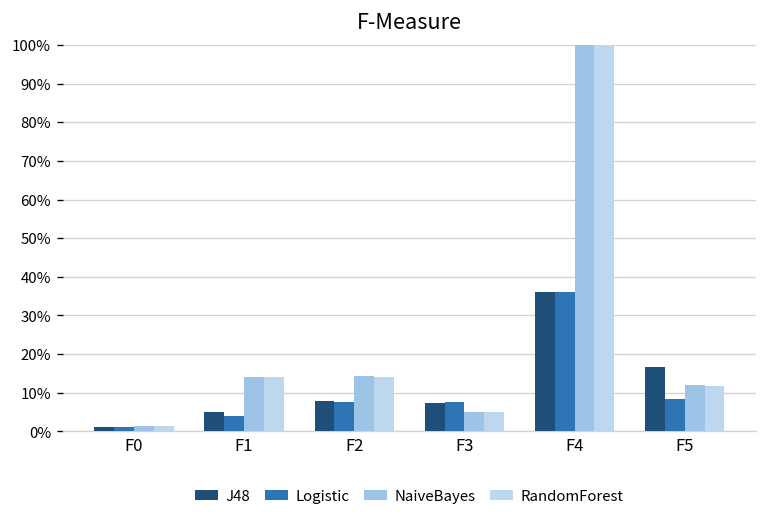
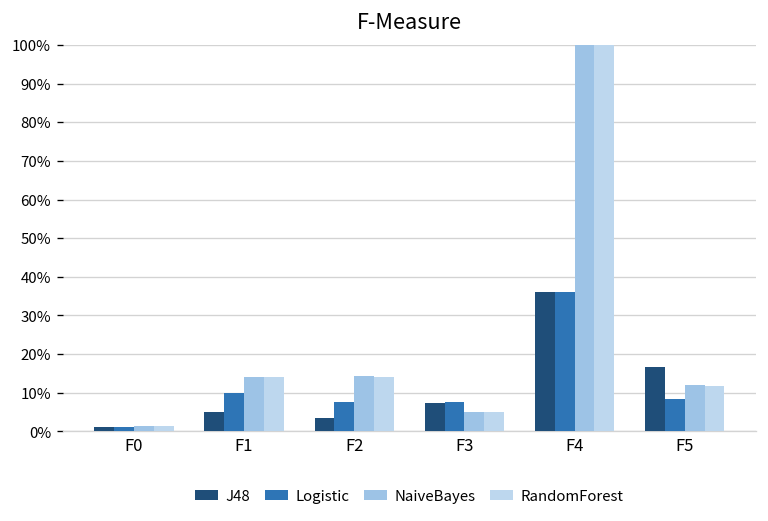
  {
    "J48": {
      "F0": "1%",
      "F1": "5%",
-     "F2": "8%",
+     "F2": "4%",
      "F3": "7%",
      "F4": "36%",
      "F5": "17%"
    },
    "Logistic": {
      "F0": "1%",
-     "F1": "4%",
+     "F1": "10%",
      "F2": "8%",
      "F3": "8%",
      "F4": "36%",
      "F5": "8%"
    }
  }
